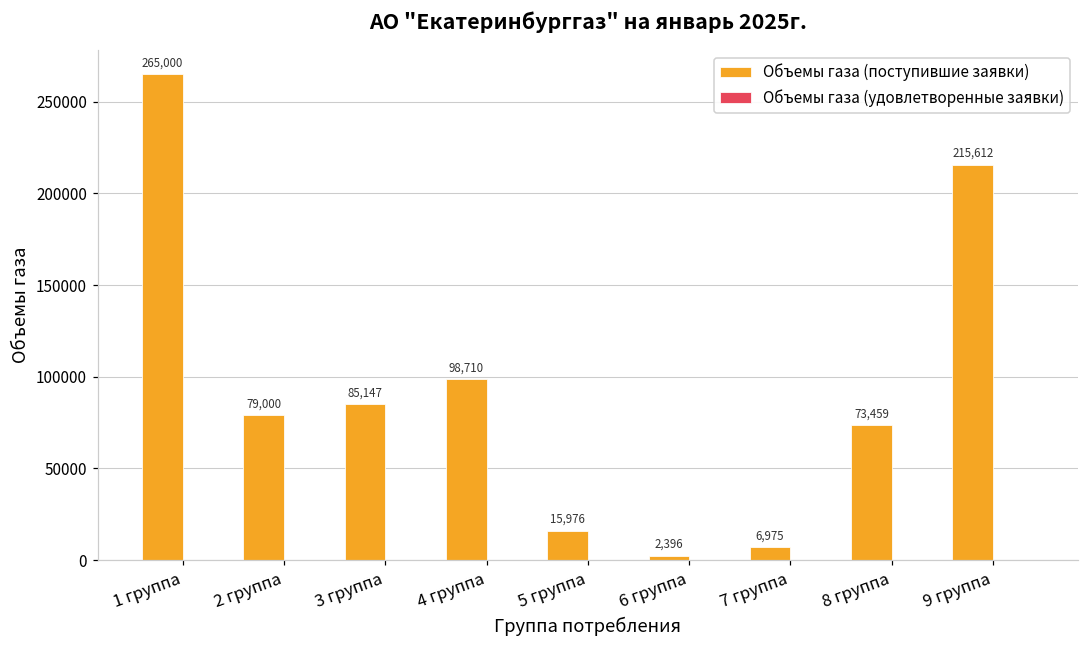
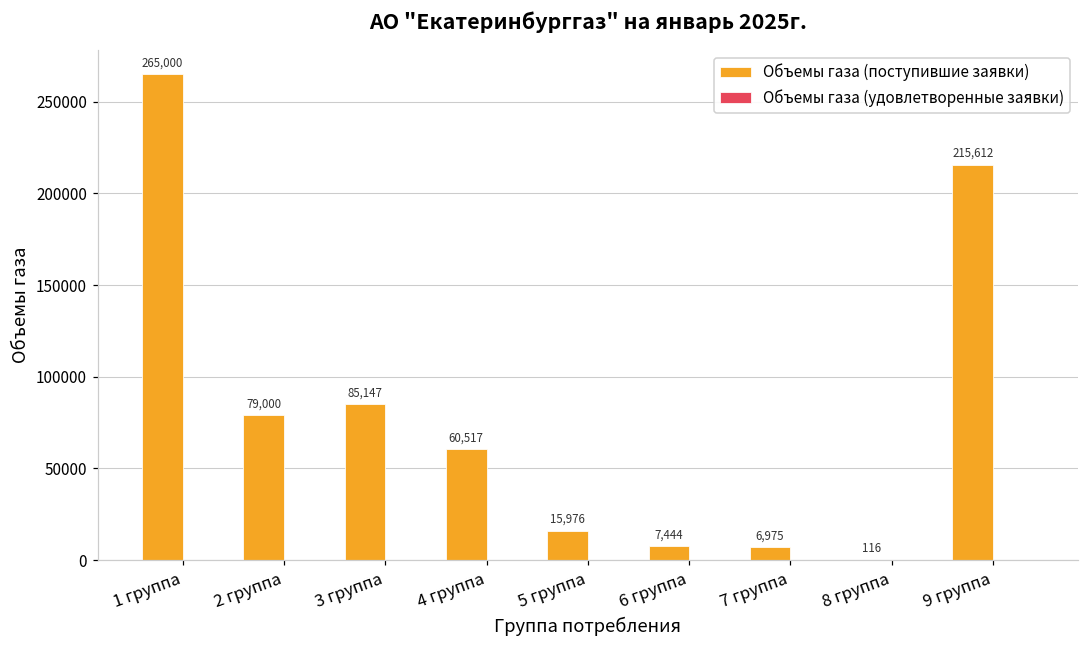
  {
    "Объемы газа (поступившие заявки)": {
      "1 группа": "265,000",
      "2 группа": "79,000",
      "3 группа": "85,147",
-     "4 группа": "98,710",
+     "4 группа": "60,517",
      "5 группа": "15,976",
-     "6 группа": "2,396",
+     "6 группа": "7,444",
      "7 группа": "6,975",
-     "8 группа": "73,459",
+     "8 группа": "116",
      "9 группа": "215,612"
    },
    "Объемы газа (удовлетворенные заявки)": {
      "1 группа": "0",
      "2 группа": "0",
      "3 группа": "0",
      "4 группа": "0",
      "5 группа": "0",
      "6 группа": "0",
      "7 группа": "0",
      "8 группа": "0",
      "9 группа": "0"
    }
  }
